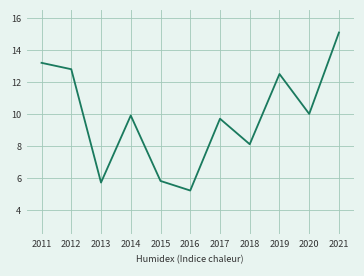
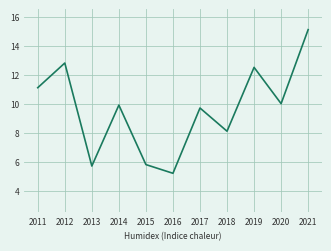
  {
-   "2011": 13.2,
+   "2011": 11.1,
    "2012": 12.8,
    "2013": 5.7,
    "2014": 9.9,
    "2015": 5.8,
    "2016": 5.2,
    "2017": 9.7,
    "2018": 8.1,
    "2019": 12.5,
    "2020": 10.0,
    "2021": 15.1
  }
